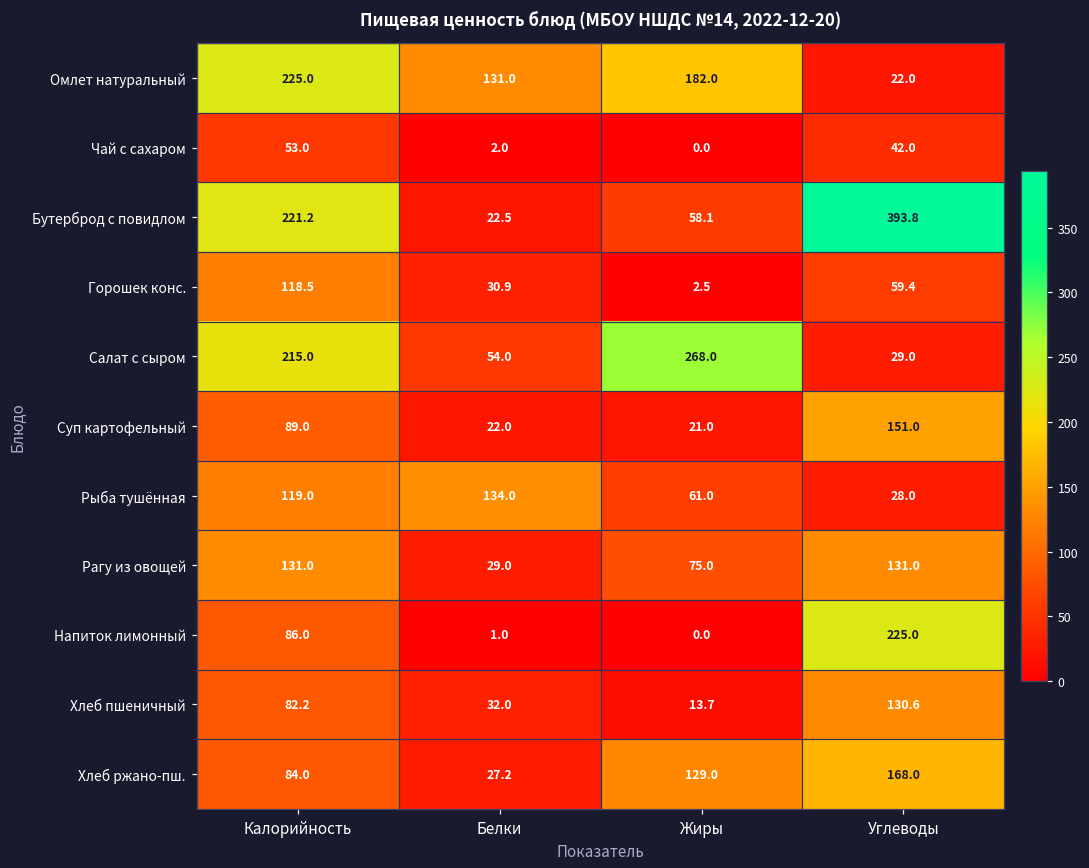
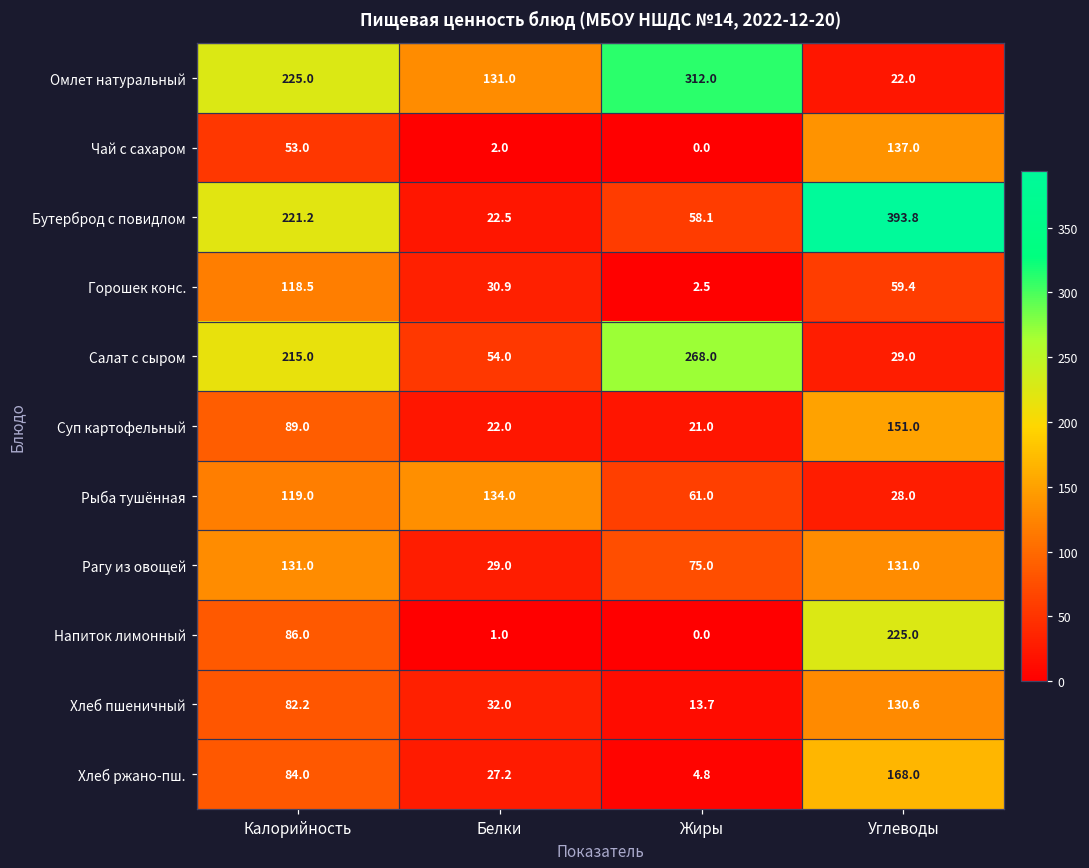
  {
    "Омлет натуральный": {
      "Калорийность": 225.0,
      "Белки": 131.0,
-     "Жиры": 182.0,
+     "Жиры": 312.0,
      "Углеводы": 22.0
    },
    "Чай с сахаром": {
      "Калорийность": 53.0,
      "Белки": 2.0,
      "Жиры": 0.0,
-     "Углеводы": 42.0
+     "Углеводы": 137.0
    },
    "Бутерброд с повидлом": {
      "Калорийность": 221.2,
      "Белки": 22.5,
      "Жиры": 58.1,
      "Углеводы": 393.8
    },
    "Горошек конс.": {
      "Калорийность": 118.5,
      "Белки": 30.9,
      "Жиры": 2.5,
      "Углеводы": 59.4
    },
    "Салат с сыром": {
      "Калорийность": 215.0,
      "Белки": 54.0,
      "Жиры": 268.0,
      "Углеводы": 29.0
    },
    "Суп картофельный": {
      "Калорийность": 89.0,
      "Белки": 22.0,
      "Жиры": 21.0,
      "Углеводы": 151.0
    },
    "Рыба тушённая": {
      "Калорийность": 119.0,
      "Белки": 134.0,
      "Жиры": 61.0,
      "Углеводы": 28.0
    },
    "Рагу из овощей": {
      "Калорийность": 131.0,
      "Белки": 29.0,
      "Жиры": 75.0,
      "Углеводы": 131.0
    },
    "Напиток лимонный": {
      "Калорийность": 86.0,
      "Белки": 1.0,
      "Жиры": 0.0,
      "Углеводы": 225.0
    },
    "Хлеб пшеничный": {
      "Калорийность": 82.2,
      "Белки": 32.0,
      "Жиры": 13.7,
      "Углеводы": 130.6
    },
    "Хлеб ржано-пш.": {
      "Калорийность": 84.0,
      "Белки": 27.2,
-     "Жиры": 129.0,
+     "Жиры": 4.8,
      "Углеводы": 168.0
    }
  }
